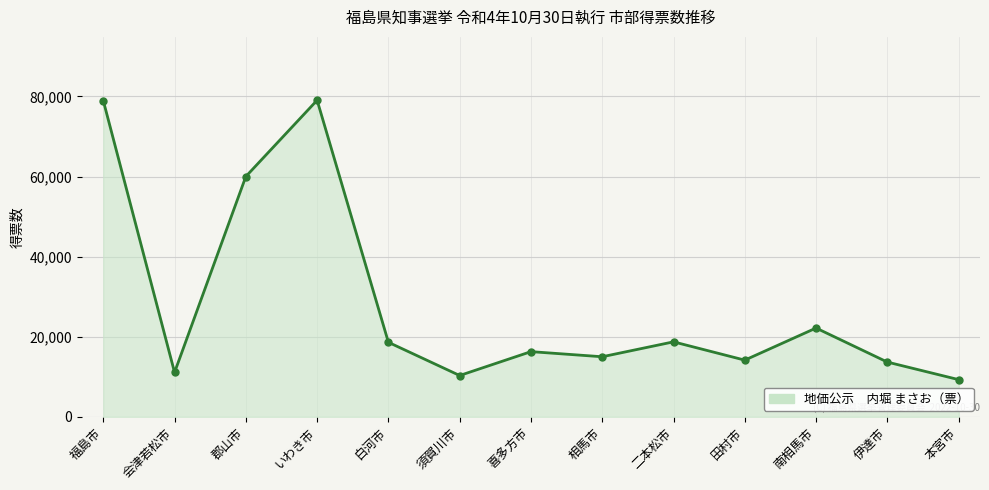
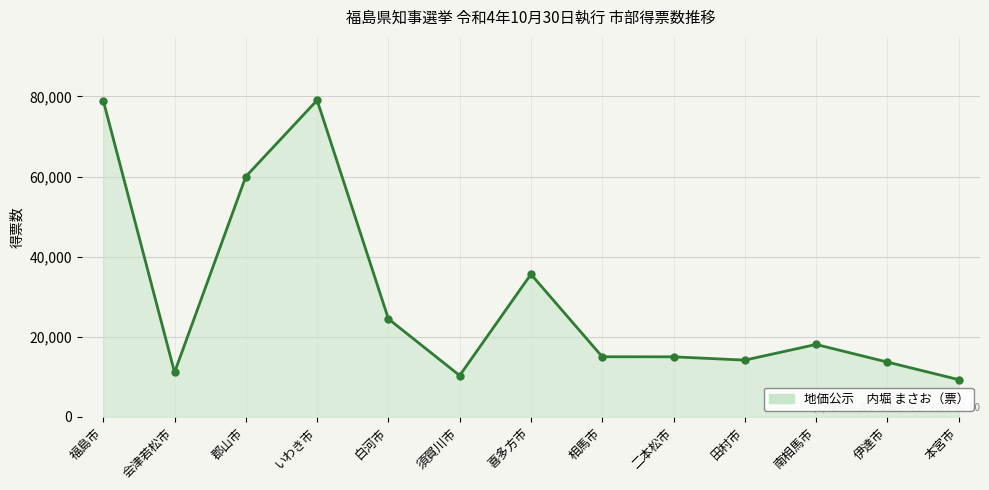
  {
    "福島市": "79,000",
    "会津若松市": "11,000",
    "郡山市": "60,000",
    "いわき市": "79,000",
-   "白河市": "19,000",
+   "白河市": "24,000",
    "須賀川市": "10,000",
-   "喜多方市": "16,000",
+   "喜多方市": "36,000",
    "相馬市": "15,000",
-   "二本松市": "19,000",
+   "二本松市": "15,000",
    "田村市": "14,000",
-   "南相馬市": "22,000",
+   "南相馬市": "18,000",
    "伊達市": "14,000"
  }
